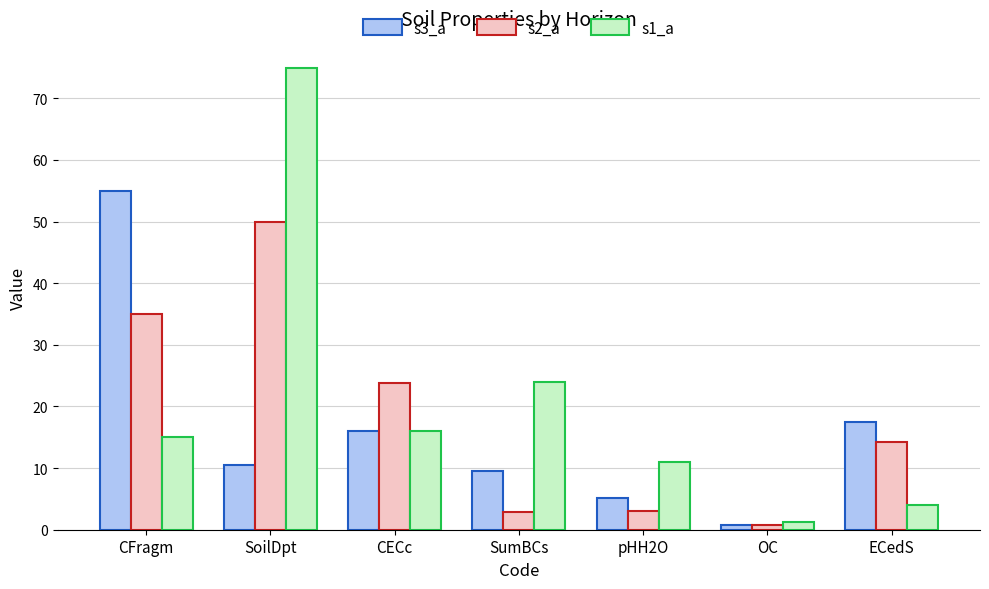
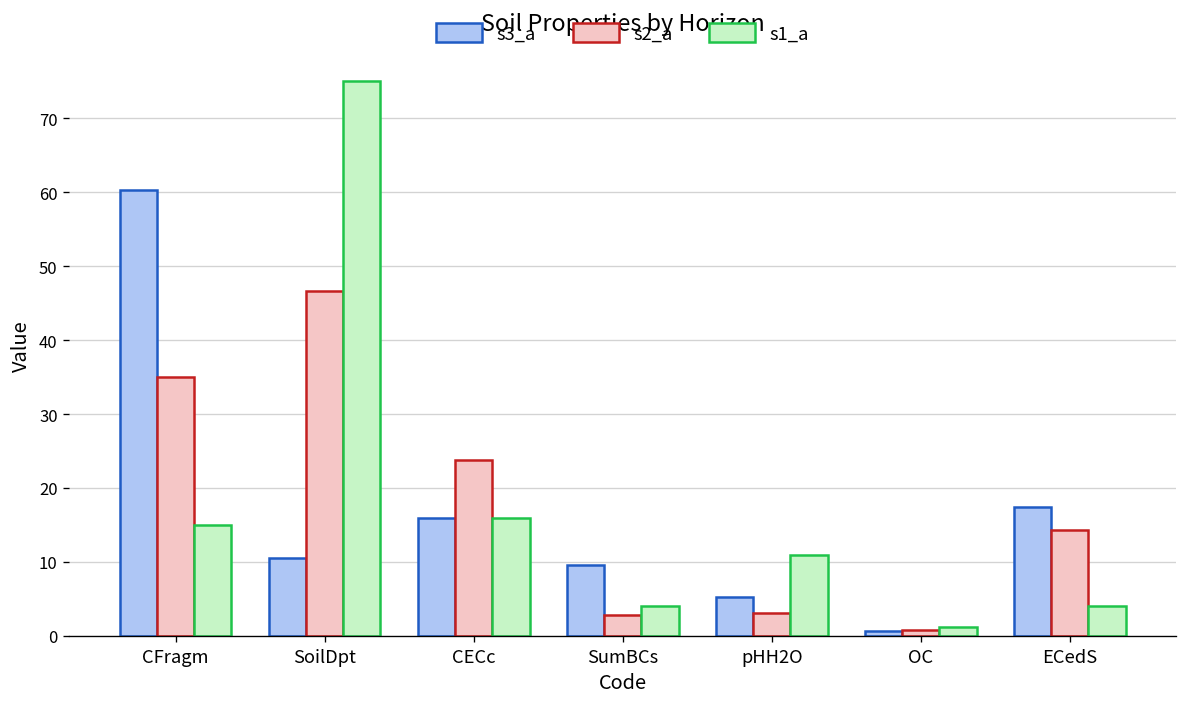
  {
    "s3_a": {
-     "CFragm": 55,
+     "CFragm": 60,
      "SoilDpt": 11,
      "CECc": 16,
      "SumBCs": 10,
      "pHH2O": 5,
      "OC": 1,
      "ECedS": 17
    },
    "s2_a": {
      "CFragm": 35,
-     "SoilDpt": 50,
+     "SoilDpt": 47,
      "CECc": 24,
      "SumBCs": 3,
      "pHH2O": 3,
      "OC": 1,
      "ECedS": 14
    },
    "s1_a": {
      "CFragm": 15,
      "SoilDpt": 75,
      "CECc": 16,
-     "SumBCs": 24,
+     "SumBCs": 4,
      "pHH2O": 11,
      "OC": 1,
      "ECedS": 4
    }
  }
